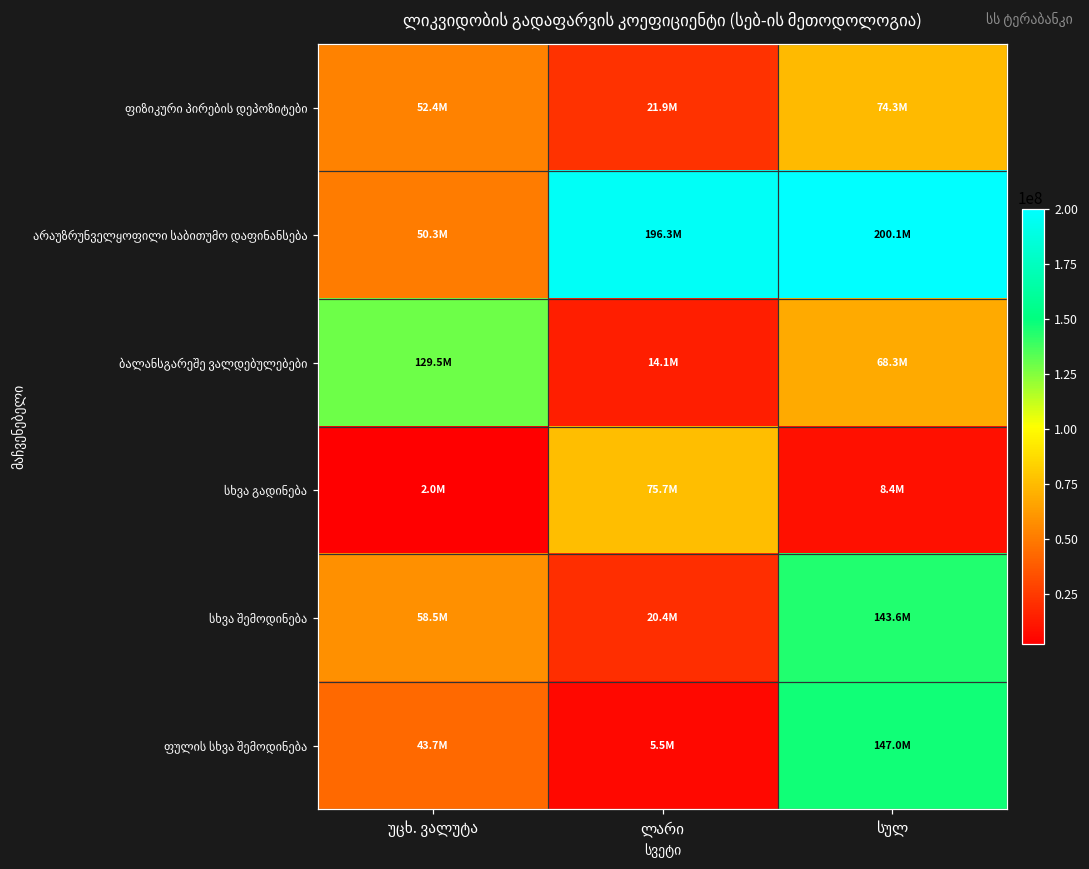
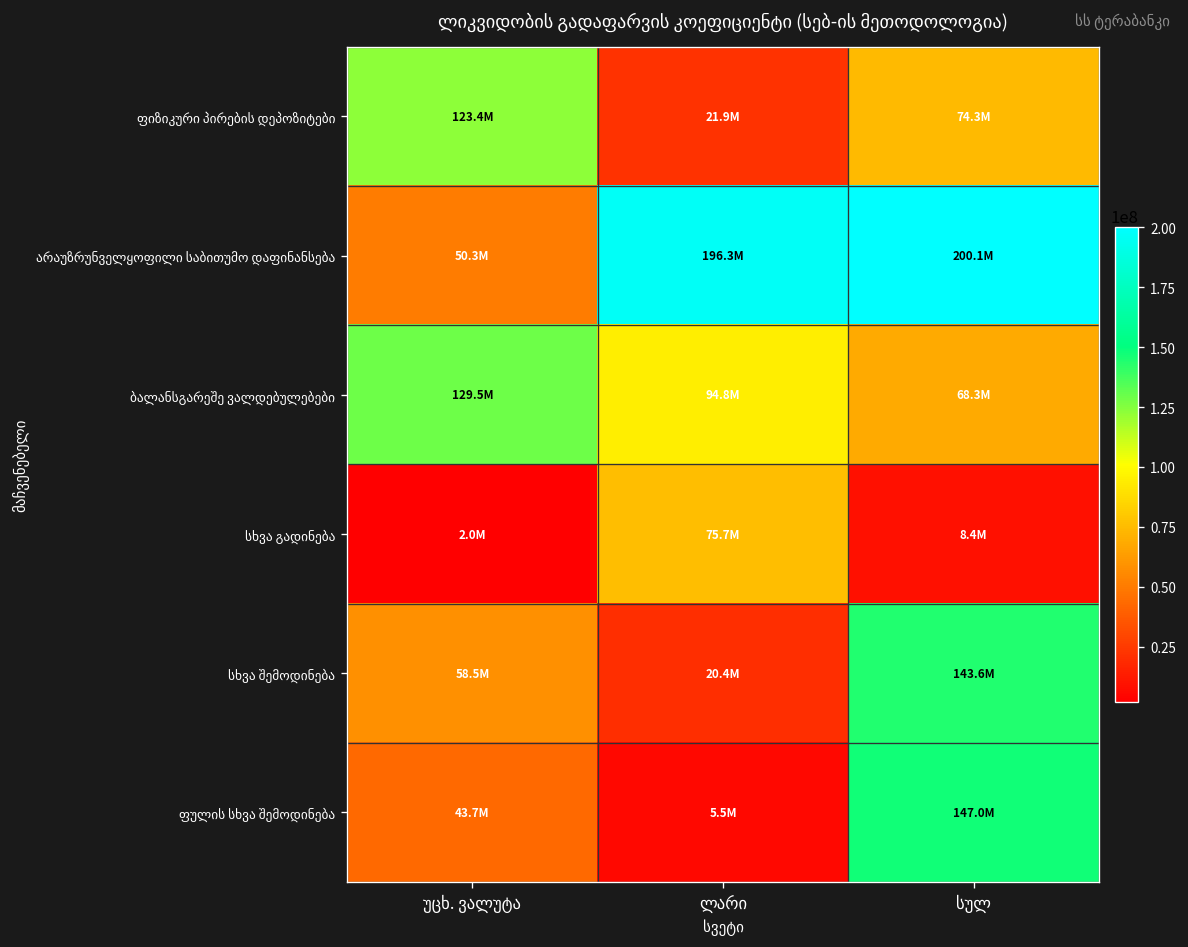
  {
    "ფიზიკური პირების დეპოზიტები": {
-     "უცხ. ვალუტა": "52.4M",
+     "უცხ. ვალუტა": "123.4M",
      "ლარი": "21.9M",
      "სულ": "74.3M"
    },
    "არაუზრუნველყოფილი საბითუმო დაფინანსება": {
      "უცხ. ვალუტა": "50.3M",
      "ლარი": "196.3M",
      "სულ": "200.1M"
    },
    "ბალანსგარეშე ვალდებულებები": {
      "უცხ. ვალუტა": "129.5M",
-     "ლარი": "14.1M",
+     "ლარი": "94.8M",
      "სულ": "68.3M"
    },
    "სხვა გადინება": {
      "უცხ. ვალუტა": "2.0M",
      "ლარი": "75.7M",
      "სულ": "8.4M"
    },
    "სხვა შემოდინება": {
      "უცხ. ვალუტა": "58.5M",
      "ლარი": "20.4M",
      "სულ": "143.6M"
    },
    "ფულის სხვა შემოდინება": {
      "უცხ. ვალუტა": "43.7M",
      "ლარი": "5.5M",
      "სულ": "147.0M"
    }
  }
